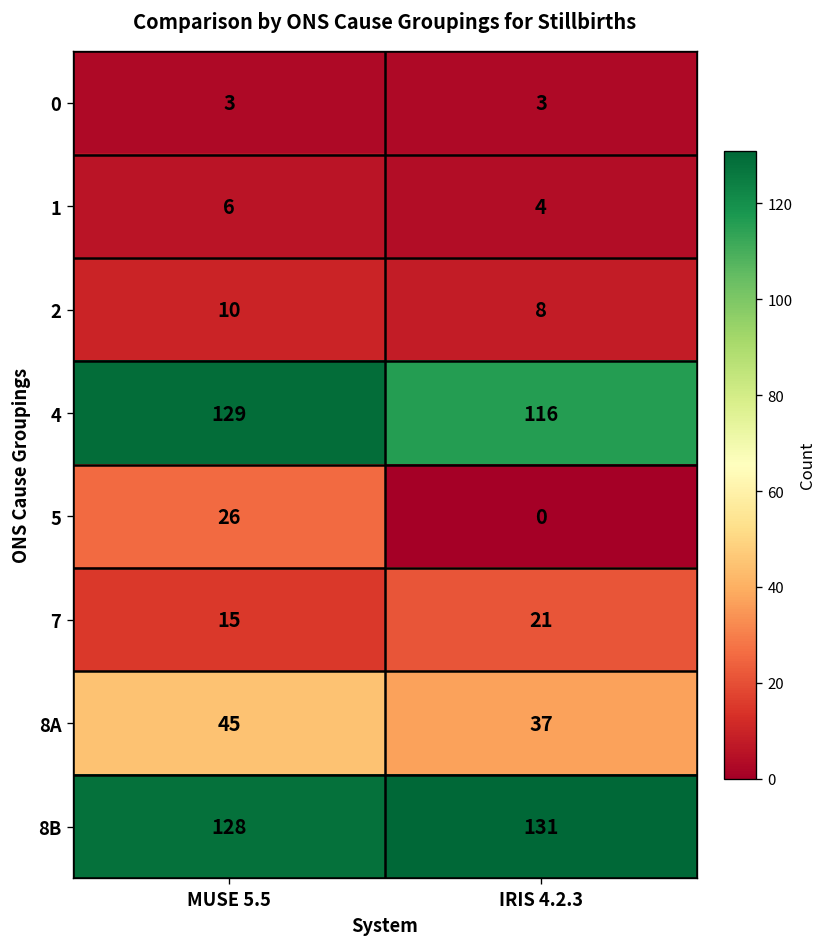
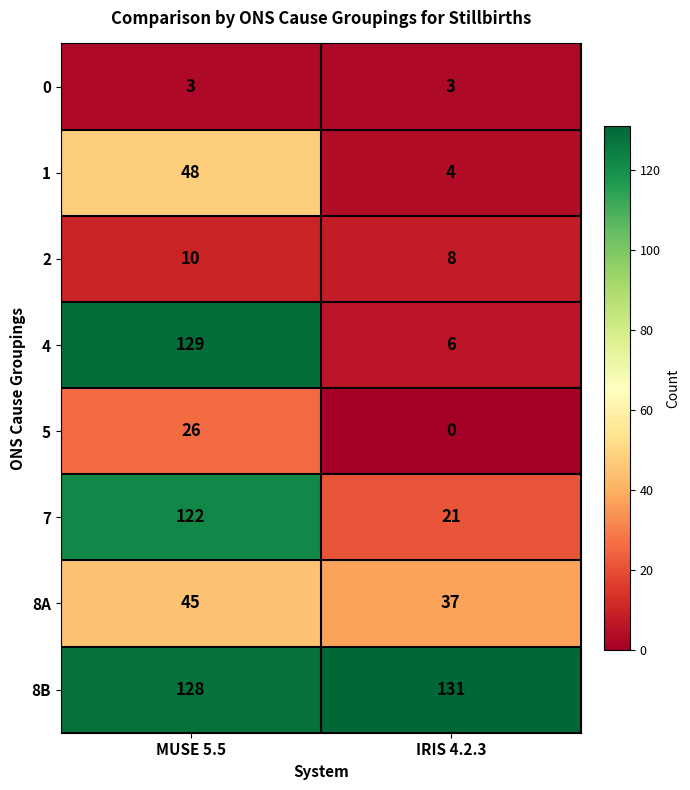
  {
    "0": {
      "MUSE 5.5": 3,
      "IRIS 4.2.3": 3
    },
    "1": {
-     "MUSE 5.5": 6,
+     "MUSE 5.5": 48,
      "IRIS 4.2.3": 4
    },
    "2": {
      "MUSE 5.5": 10,
      "IRIS 4.2.3": 8
    },
    "4": {
      "MUSE 5.5": 129,
-     "IRIS 4.2.3": 116
+     "IRIS 4.2.3": 6
    },
    "5": {
      "MUSE 5.5": 26,
      "IRIS 4.2.3": 0
    },
    "7": {
-     "MUSE 5.5": 15,
+     "MUSE 5.5": 122,
      "IRIS 4.2.3": 21
    },
    "8A": {
      "MUSE 5.5": 45,
      "IRIS 4.2.3": 37
    },
    "8B": {
      "MUSE 5.5": 128,
      "IRIS 4.2.3": 131
    }
  }
